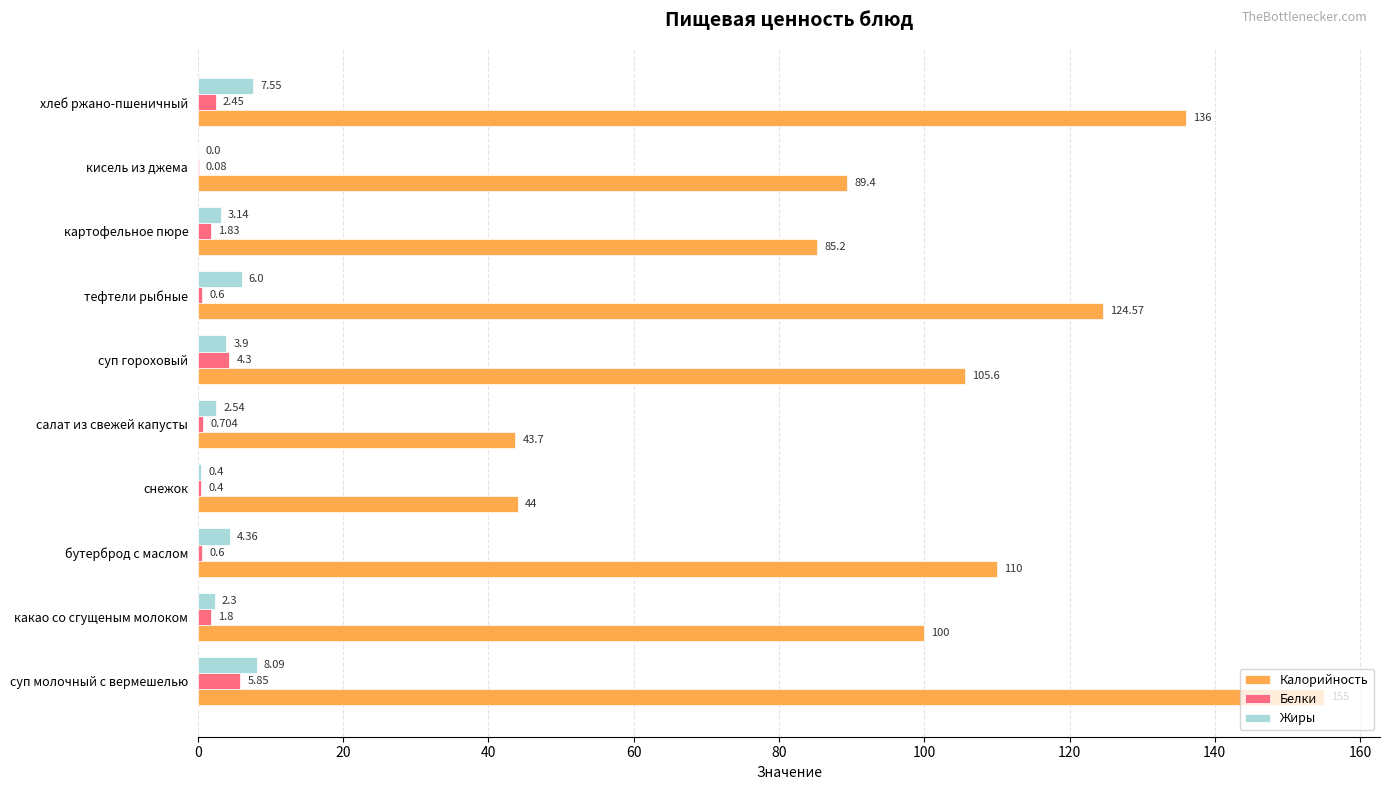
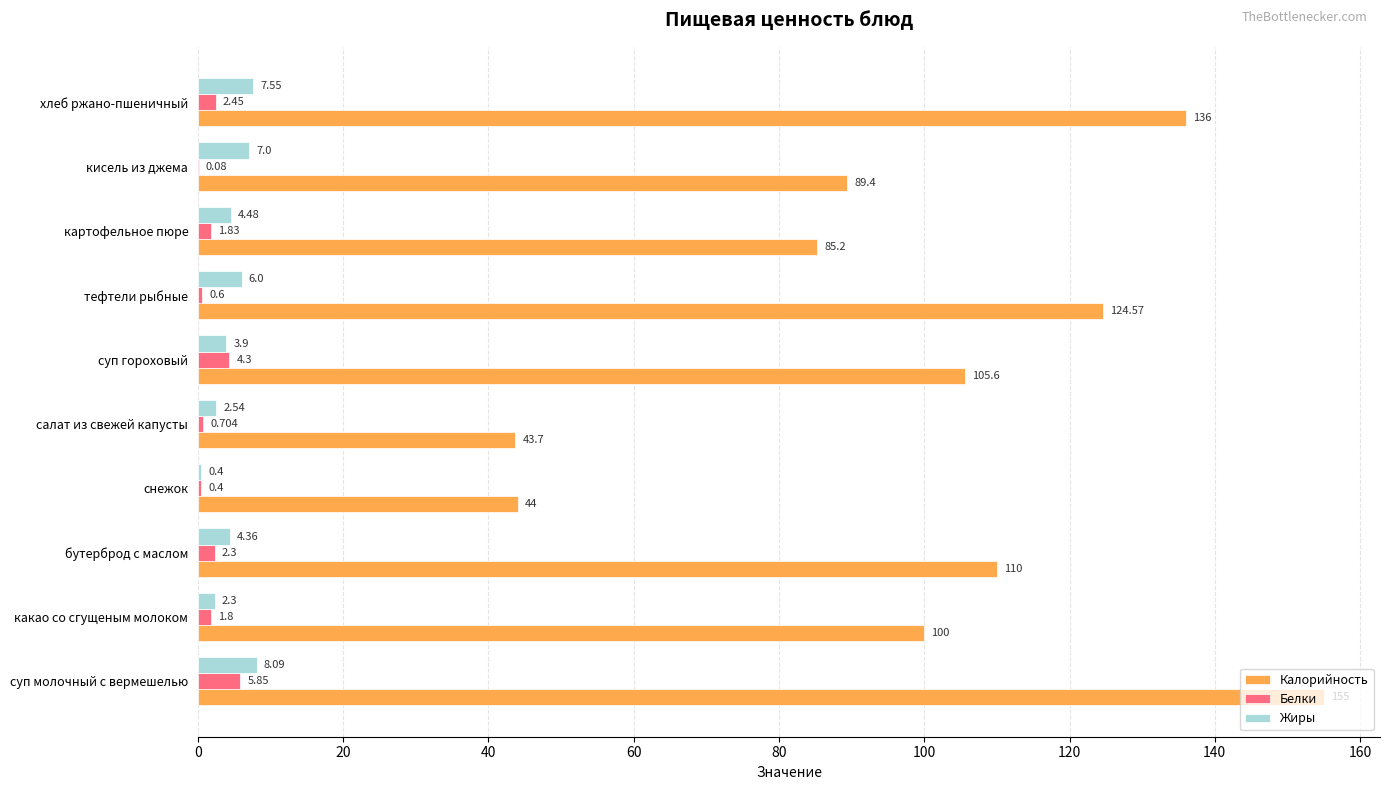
  {
    "Калорийность": {
      "хлеб ржано-пшеничный": 136,
      "кисель из джема": 89.4,
      "картофельное пюре": 85.2,
      "тефтели рыбные": 124.57,
      "суп гороховый": 105.6,
      "салат из свежей капусты": 43.7,
      "снежок": 44,
      "бутерброд с маслом": 110,
      "какао со сгущеным молоком": 100
    },
    "Белки": {
      "хлеб ржано-пшеничный": 2.45,
      "кисель из джема": 0.08,
      "картофельное пюре": 1.83,
      "тефтели рыбные": 0.6,
      "суп гороховый": 4.3,
      "салат из свежей капусты": 0.704,
      "снежок": 0.4,
-     "бутерброд с маслом": 0.6,
+     "бутерброд с маслом": 2.3,
      "какао со сгущеным молоком": 1.8,
      "суп молочный с вермешелью": 5.85
    },
    "Жиры": {
      "хлеб ржано-пшеничный": 7.55,
-     "кисель из джема": 0.0,
-     "картофельное пюре": 3.14,
+     "кисель из джема": 7.0,
+     "картофельное пюре": 4.48,
      "тефтели рыбные": 6.0,
      "суп гороховый": 3.9,
      "салат из свежей капусты": 2.54,
      "снежок": 0.4,
      "бутерброд с маслом": 4.36,
      "какао со сгущеным молоком": 2.3,
      "суп молочный с вермешелью": 8.09
    }
  }
